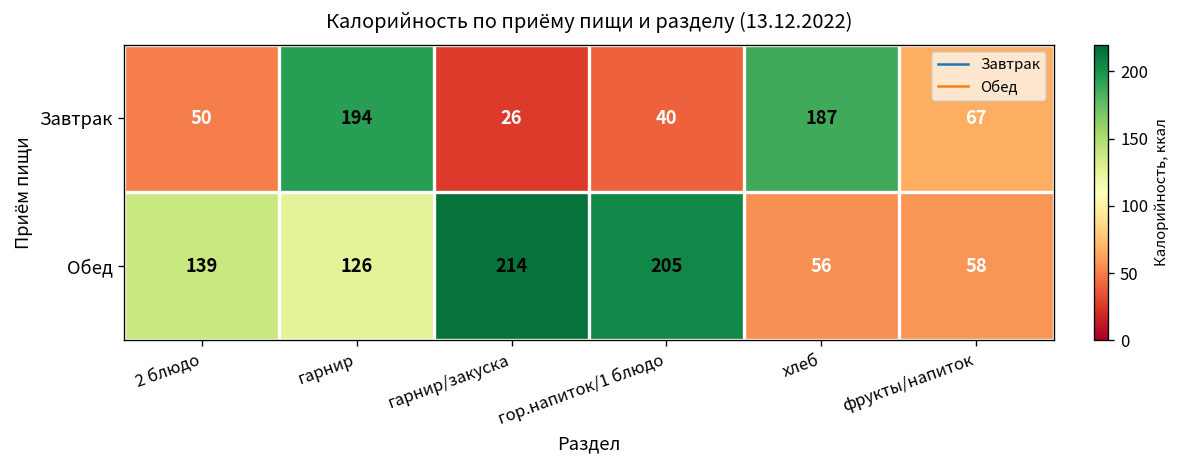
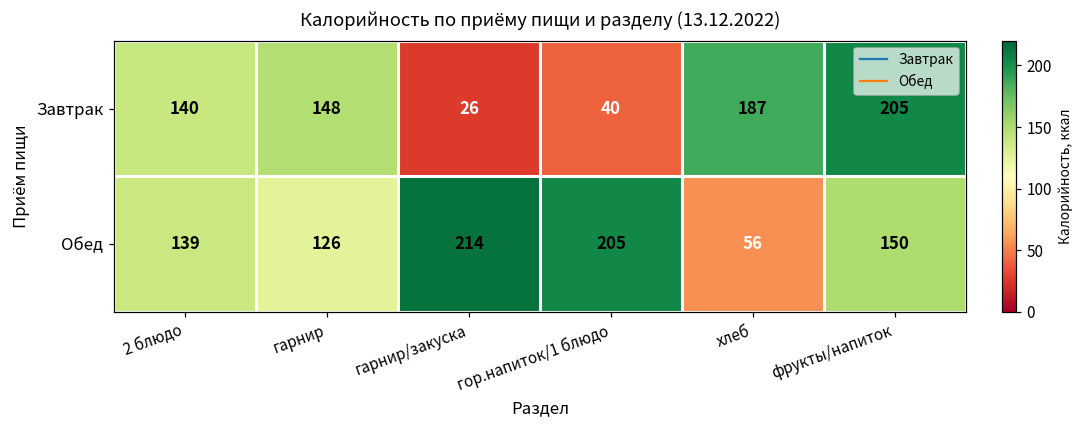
  {
    "Завтрак": {
-     "2 блюдо": 50,
-     "гарнир": 194,
+     "2 блюдо": 140,
+     "гарнир": 148,
      "гарнир/закуска": 26,
      "гор.напиток/1 блюдо": 40,
      "хлеб": 187,
-     "фрукты/напиток": 67
+     "фрукты/напиток": 205
    },
    "Обед": {
      "2 блюдо": 139,
      "гарнир": 126,
      "гарнир/закуска": 214,
      "гор.напиток/1 блюдо": 205,
      "хлеб": 56,
-     "фрукты/напиток": 58
+     "фрукты/напиток": 150
    }
  }
